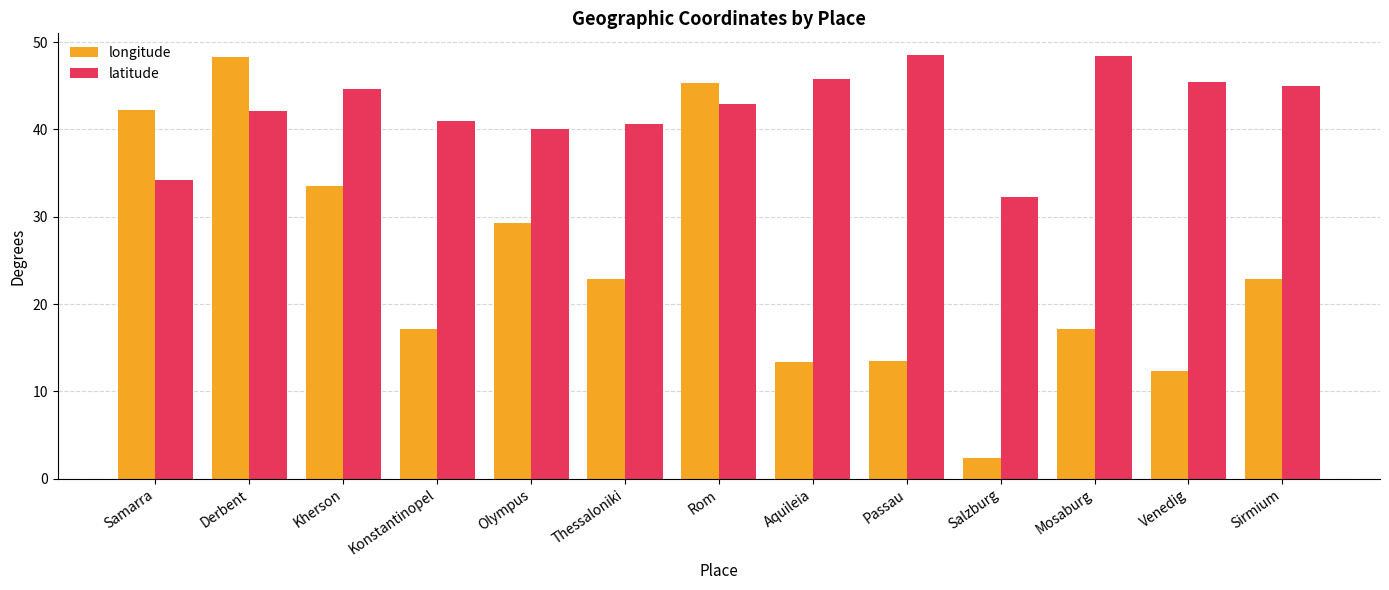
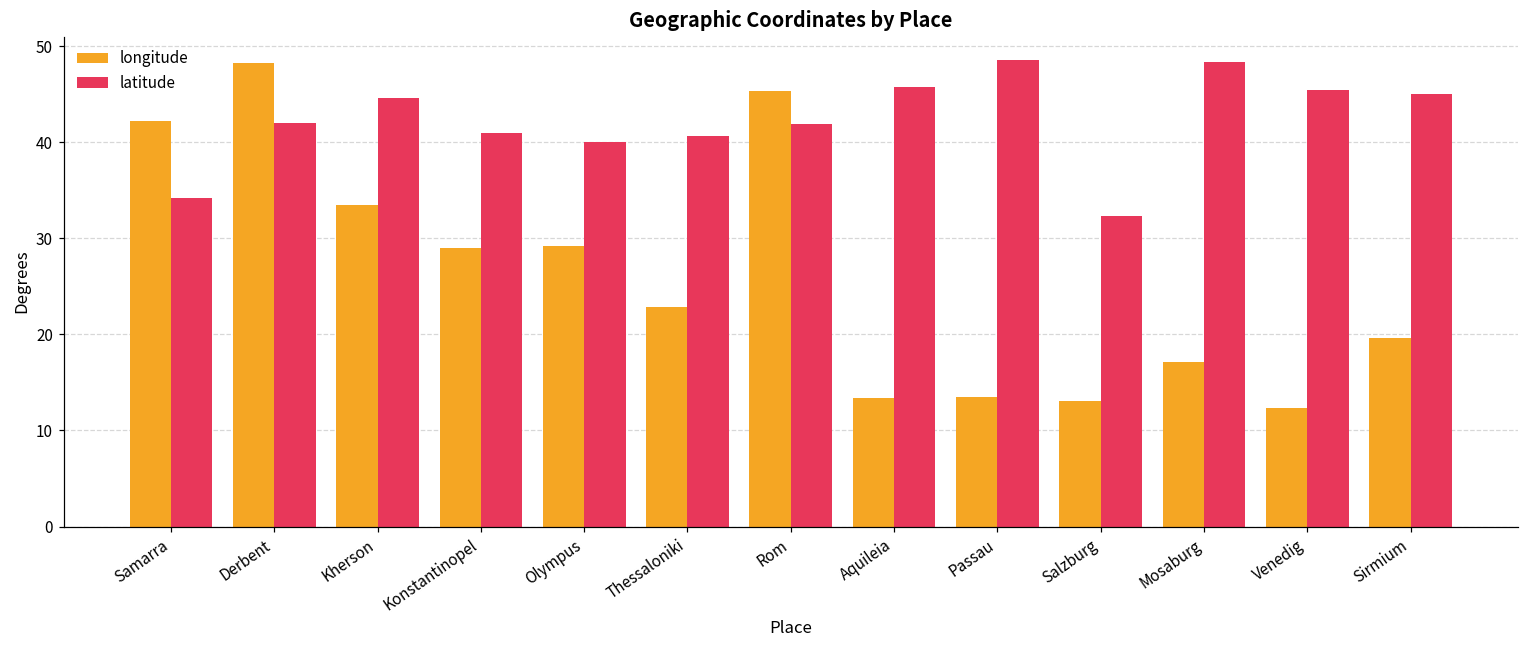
  {
    "longitude": {
      "Samarra": 42,
      "Derbent": 48,
      "Kherson": 33,
-     "Konstantinopel": 17,
+     "Konstantinopel": 29,
      "Olympus": 29,
      "Thessaloniki": 23,
      "Rom": 45,
      "Aquileia": 13,
      "Passau": 13,
-     "Salzburg": 2,
+     "Salzburg": 13,
      "Mosaburg": 17,
      "Venedig": 12,
-     "Sirmium": 23
+     "Sirmium": 20
    },
    "latitude": {
      "Samarra": 34,
      "Derbent": 42,
      "Kherson": 45,
      "Konstantinopel": 41,
      "Olympus": 40,
      "Thessaloniki": 41,
-     "Rom": 43,
+     "Rom": 42,
      "Aquileia": 46,
      "Passau": 49,
      "Salzburg": 32,
      "Mosaburg": 48,
      "Venedig": 45,
      "Sirmium": 45
    }
  }
